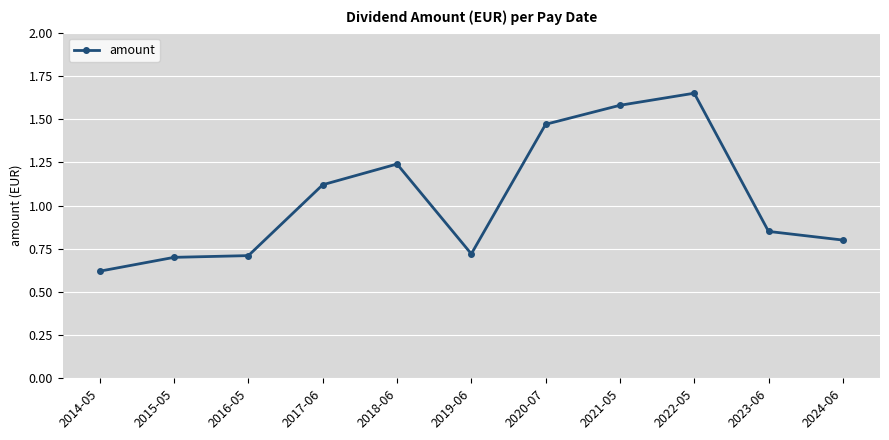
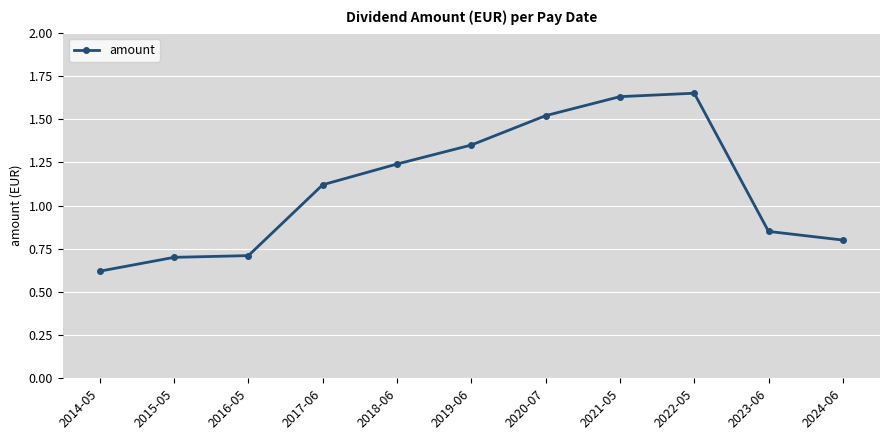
  {
    "2014-05": 0.62,
    "2015-05": 0.70,
    "2016-05": 0.71,
    "2017-06": 1.12,
    "2018-06": 1.24,
-   "2019-06": 0.72,
-   "2020-07": 1.47,
-   "2021-05": 1.58,
+   "2019-06": 1.35,
+   "2020-07": 1.52,
+   "2021-05": 1.63,
    "2022-05": 1.65,
    "2023-06": 0.85,
    "2024-06": 0.80
  }
